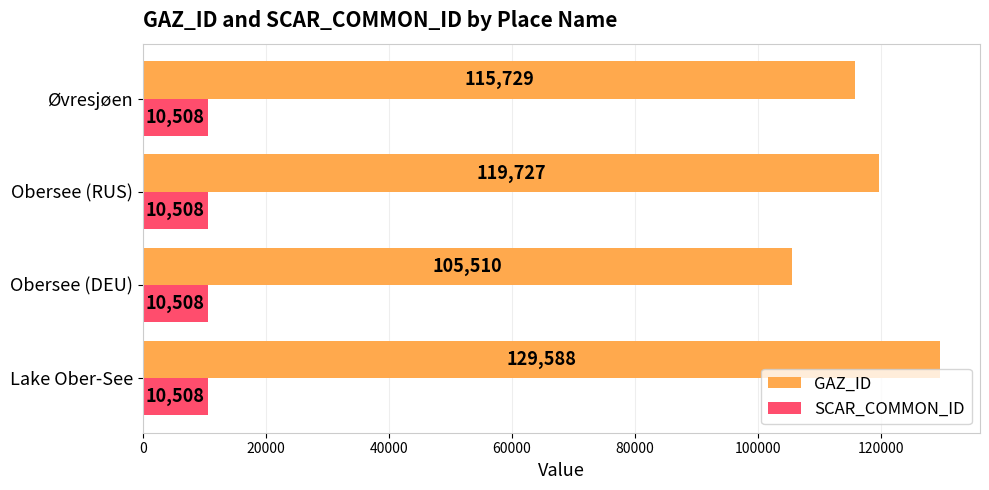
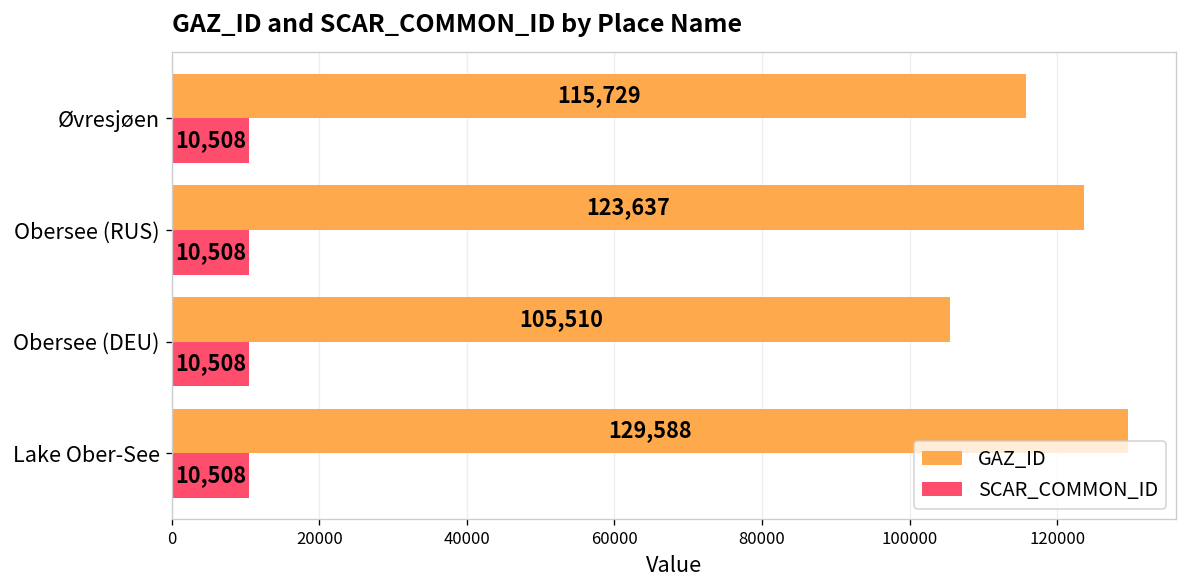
  {
    "GAZ_ID": {
      "Øvresjøen": "115,729",
-     "Obersee (RUS)": "119,727",
+     "Obersee (RUS)": "123,637",
      "Obersee (DEU)": "105,510",
      "Lake Ober-See": "129,588"
    },
    "SCAR_COMMON_ID": {
      "Øvresjøen": "10,508",
      "Obersee (RUS)": "10,508",
      "Obersee (DEU)": "10,508",
      "Lake Ober-See": "10,508"
    }
  }
